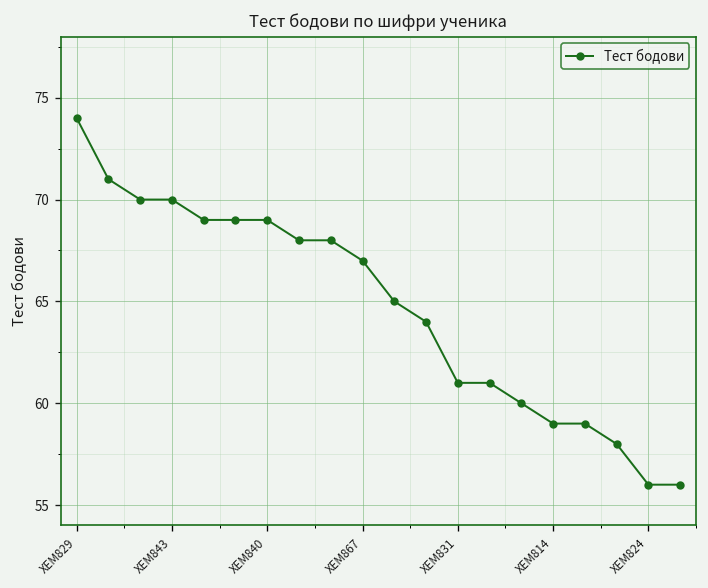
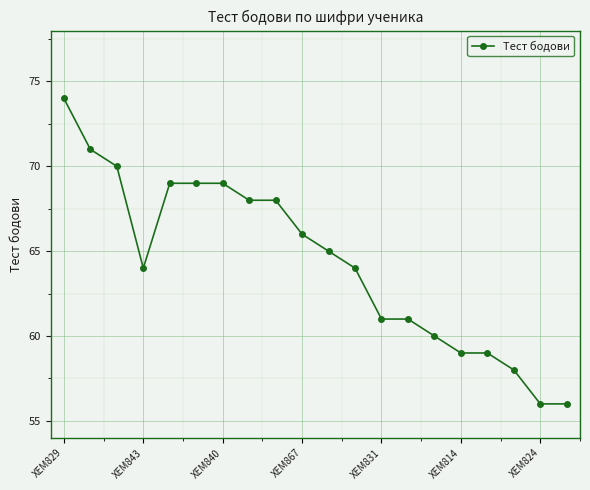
  {
    "ХЕМ829": 74,
-   "ХЕМ843": 70,
+   "ХЕМ843": 64,
    "ХЕМ840": 69,
-   "ХЕМ867": 67,
+   "ХЕМ867": 66,
    "ХЕМ831": 61,
    "ХЕМ814": 59,
    "ХЕМ824": 56
  }
